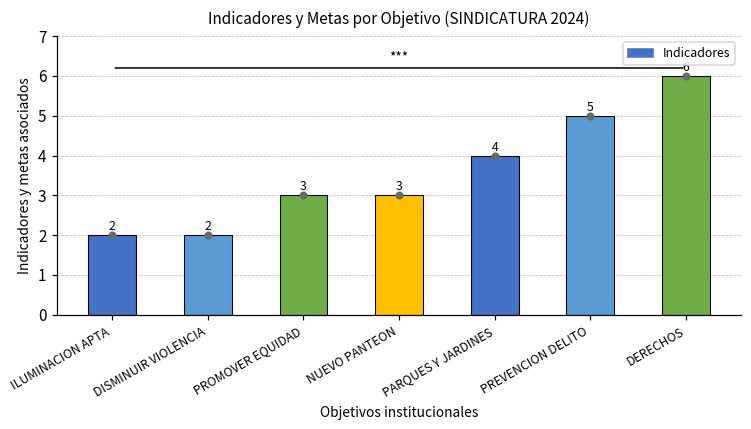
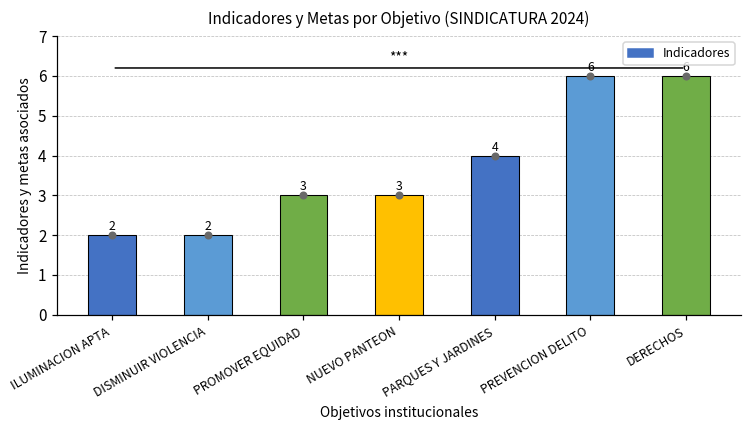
  {
-   "PREVENCION DELITO": 5
+   "PREVENCION DELITO": 6
  }
